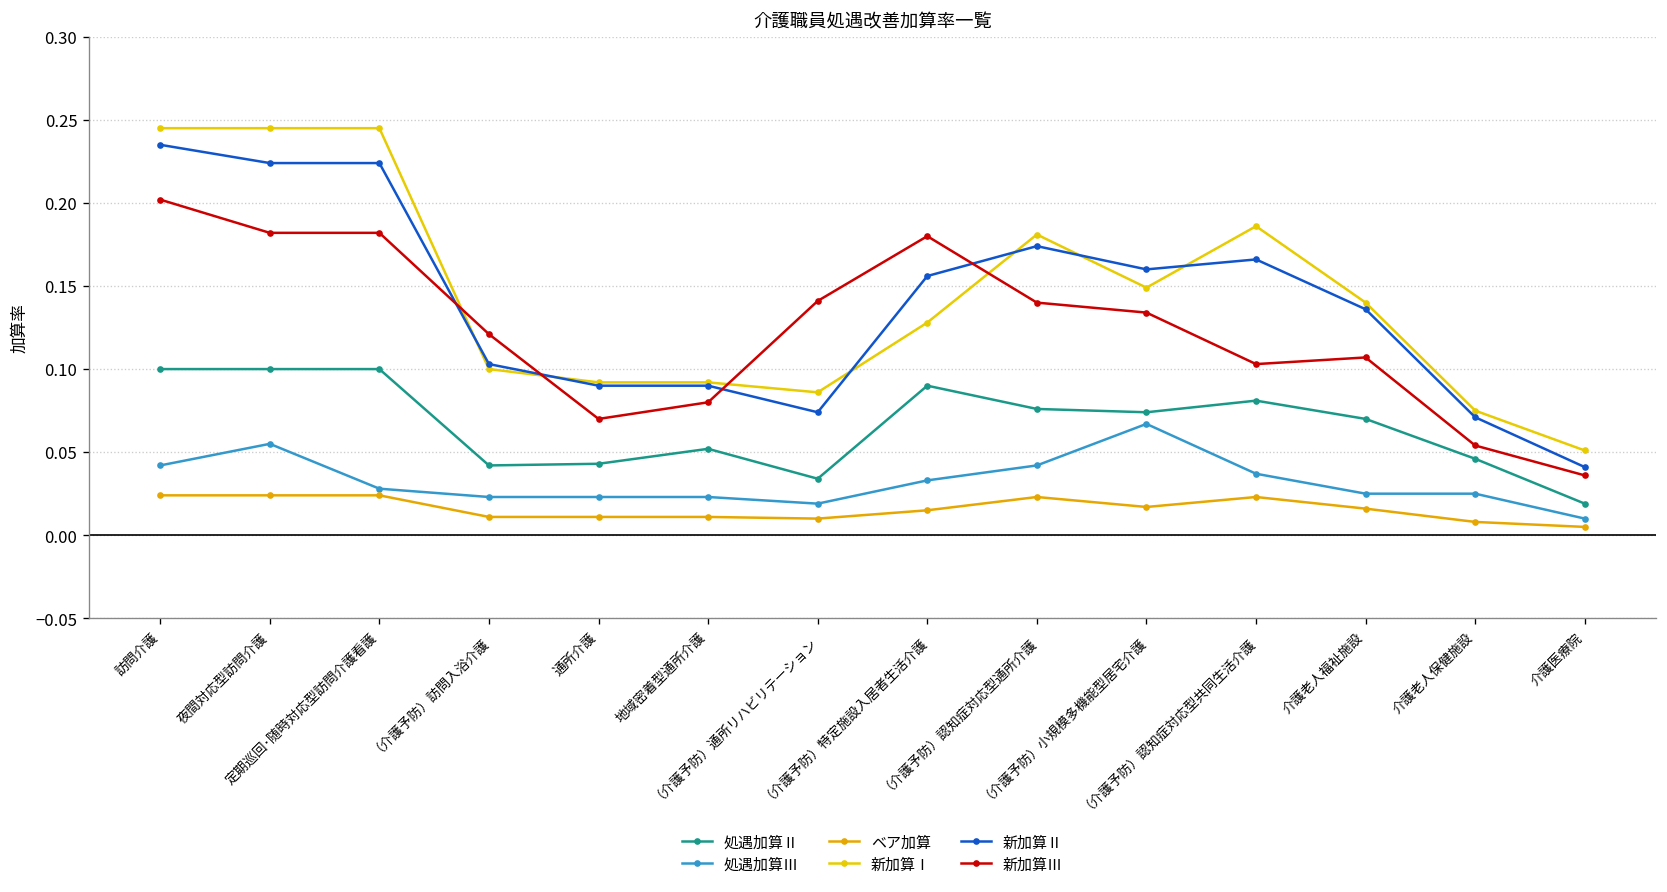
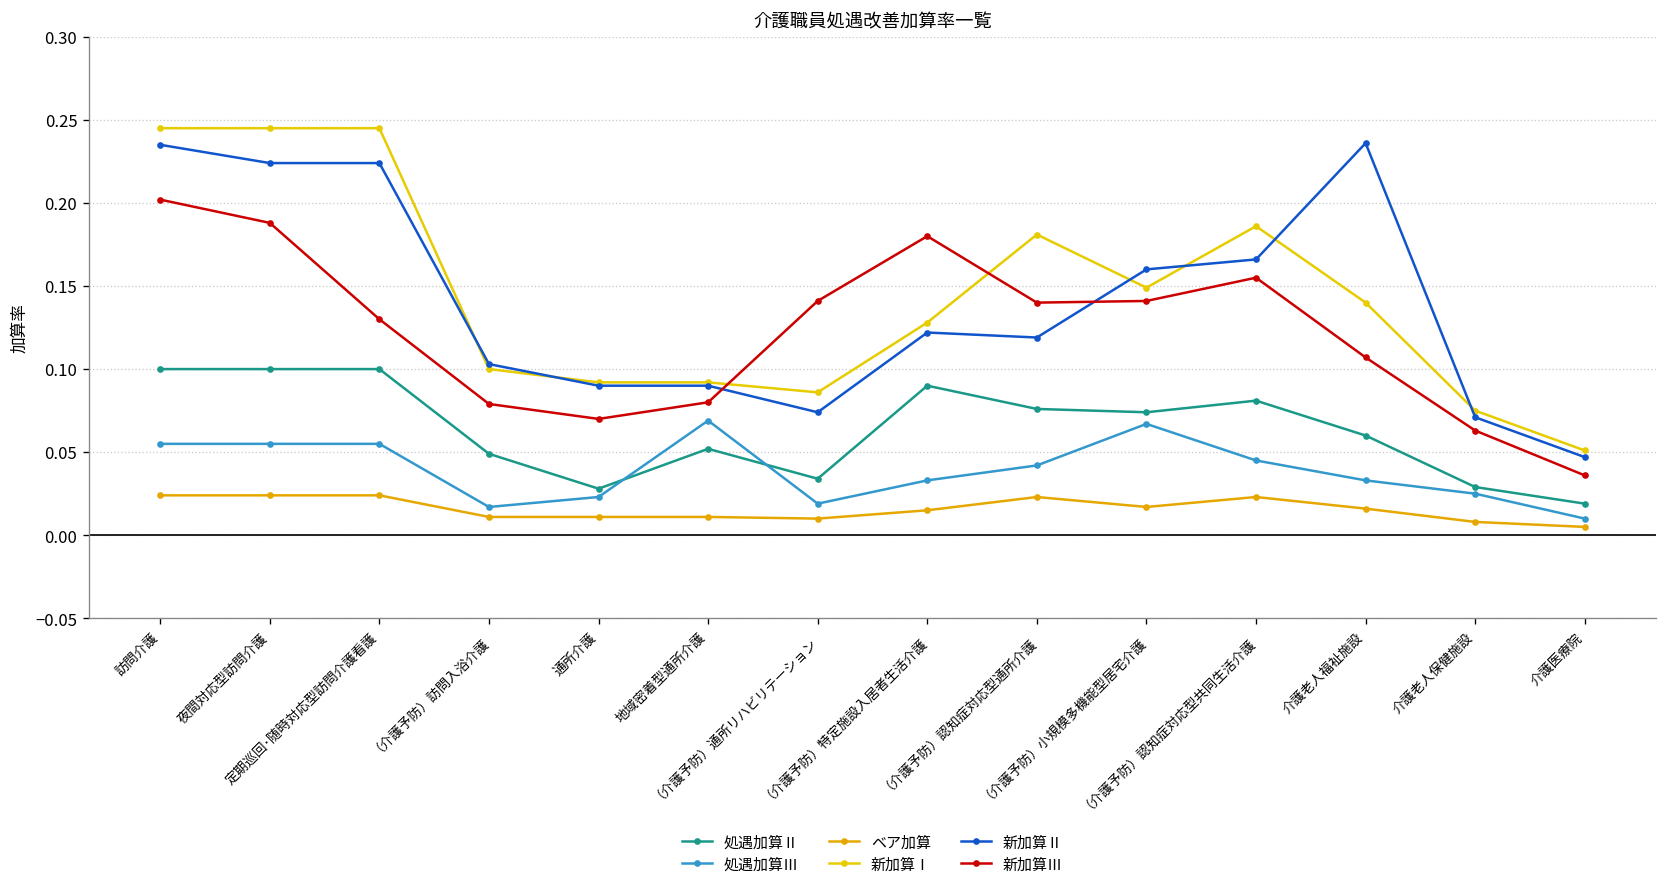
  {
    "処遇加算Ⅱ": {
      "訪問介護": 0.100,
      "夜間対応型訪問介護": 0.100,
      "定期巡回･随時対応型訪問介護看護": 0.100,
-     "（介護予防）訪問入浴介護": 0.042,
-     "通所介護": 0.043,
+     "（介護予防）訪問入浴介護": 0.049,
+     "通所介護": 0.028,
      "地域密着型通所介護": 0.052,
      "（介護予防）通所リハビリテーション": 0.034,
      "（介護予防）特定施設入居者生活介護": 0.090,
      "（介護予防）認知症対応型通所介護": 0.076,
      "（介護予防）小規模多機能型居宅介護": 0.074,
      "（介護予防）認知症対応型共同生活介護": 0.081,
-     "介護老人福祉施設": 0.07,
-     "介護老人保健施設": 0.046,
+     "介護老人福祉施設": 0.06,
+     "介護老人保健施設": 0.029,
      "介護医療院": 0.019
    },
    "処遇加算Ⅲ": {
-     "訪問介護": 0.042,
+     "訪問介護": 0.055,
      "夜間対応型訪問介護": 0.055,
-     "定期巡回･随時対応型訪問介護看護": 0.028,
-     "（介護予防）訪問入浴介護": 0.023,
+     "定期巡回･随時対応型訪問介護看護": 0.055,
+     "（介護予防）訪問入浴介護": 0.017,
      "通所介護": 0.023,
-     "地域密着型通所介護": 0.023,
+     "地域密着型通所介護": 0.069,
      "（介護予防）通所リハビリテーション": 0.019,
      "（介護予防）特定施設入居者生活介護": 0.033,
      "（介護予防）認知症対応型通所介護": 0.042,
      "（介護予防）小規模多機能型居宅介護": 0.067,
-     "（介護予防）認知症対応型共同生活介護": 0.037,
-     "介護老人福祉施設": 0.025,
+     "（介護予防）認知症対応型共同生活介護": 0.045,
+     "介護老人福祉施設": 0.033,
      "介護老人保健施設": 0.025,
      "介護医療院": 0.010
    },
    "新加算Ⅱ": {
      "訪問介護": 0.235,
      "夜間対応型訪問介護": 0.224,
      "定期巡回･随時対応型訪問介護看護": 0.224,
      "（介護予防）訪問入浴介護": 0.103,
      "通所介護": 0.090,
      "地域密着型通所介護": 0.090,
      "（介護予防）通所リハビリテーション": 0.074,
-     "（介護予防）特定施設入居者生活介護": 0.156,
-     "（介護予防）認知症対応型通所介護": 0.174,
+     "（介護予防）特定施設入居者生活介護": 0.122,
+     "（介護予防）認知症対応型通所介護": 0.119,
      "（介護予防）小規模多機能型居宅介護": 0.160,
      "（介護予防）認知症対応型共同生活介護": 0.166,
-     "介護老人福祉施設": 0.136,
+     "介護老人福祉施設": 0.236,
      "介護老人保健施設": 0.071,
-     "介護医療院": 0.041
+     "介護医療院": 0.047
    },
    "新加算Ⅲ": {
      "訪問介護": 0.202,
-     "夜間対応型訪問介護": 0.182,
-     "定期巡回･随時対応型訪問介護看護": 0.182,
-     "（介護予防）訪問入浴介護": 0.121,
+     "夜間対応型訪問介護": 0.188,
+     "定期巡回･随時対応型訪問介護看護": 0.130,
+     "（介護予防）訪問入浴介護": 0.079,
      "通所介護": 0.070,
      "地域密着型通所介護": 0.080,
      "（介護予防）通所リハビリテーション": 0.141,
      "（介護予防）特定施設入居者生活介護": 0.180,
      "（介護予防）認知症対応型通所介護": 0.140,
-     "（介護予防）小規模多機能型居宅介護": 0.134,
-     "（介護予防）認知症対応型共同生活介護": 0.103,
+     "（介護予防）小規模多機能型居宅介護": 0.141,
+     "（介護予防）認知症対応型共同生活介護": 0.155,
      "介護老人福祉施設": 0.107,
-     "介護老人保健施設": 0.054,
+     "介護老人保健施設": 0.063,
      "介護医療院": 0.036
    }
  }
